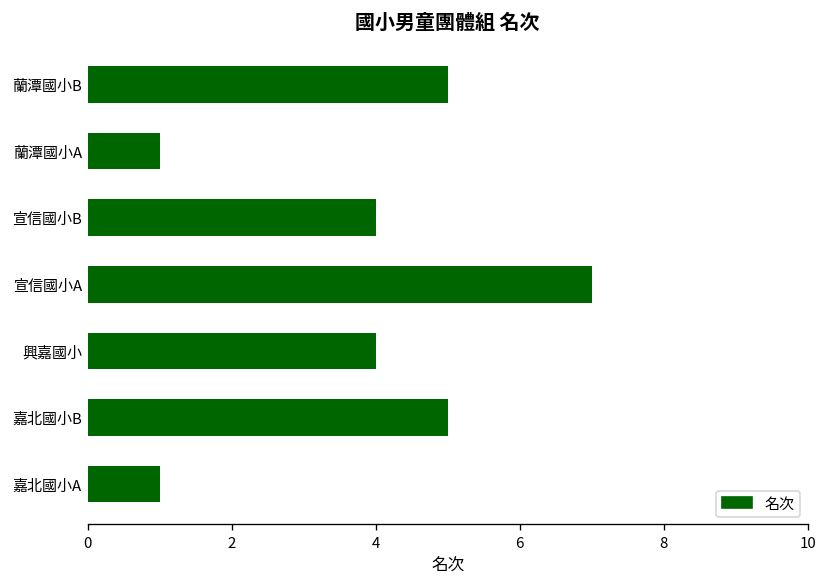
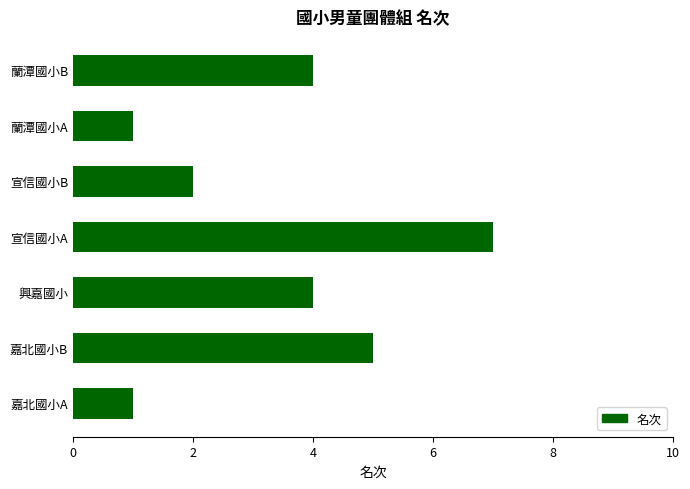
  {
-   "蘭潭國小B": 5,
+   "蘭潭國小B": 4,
    "蘭潭國小A": 1,
-   "宣信國小B": 4,
+   "宣信國小B": 2,
    "宣信國小A": 7,
    "興嘉國小": 4,
    "嘉北國小B": 5,
    "嘉北國小A": 1
  }
